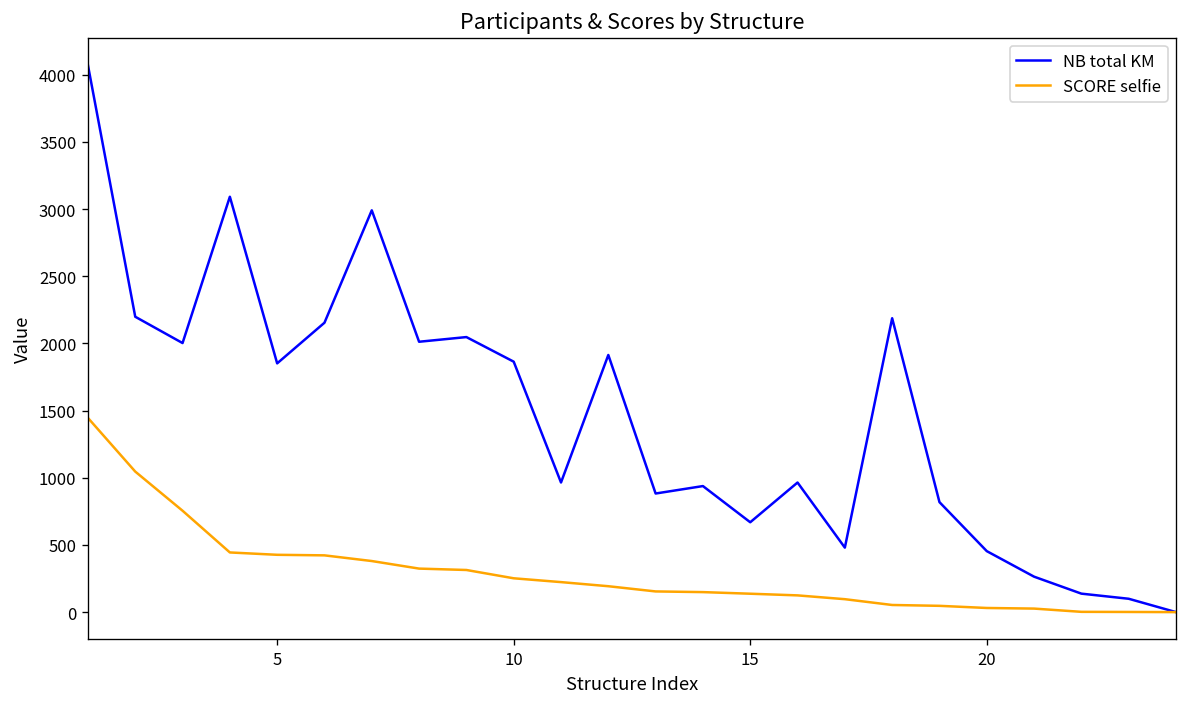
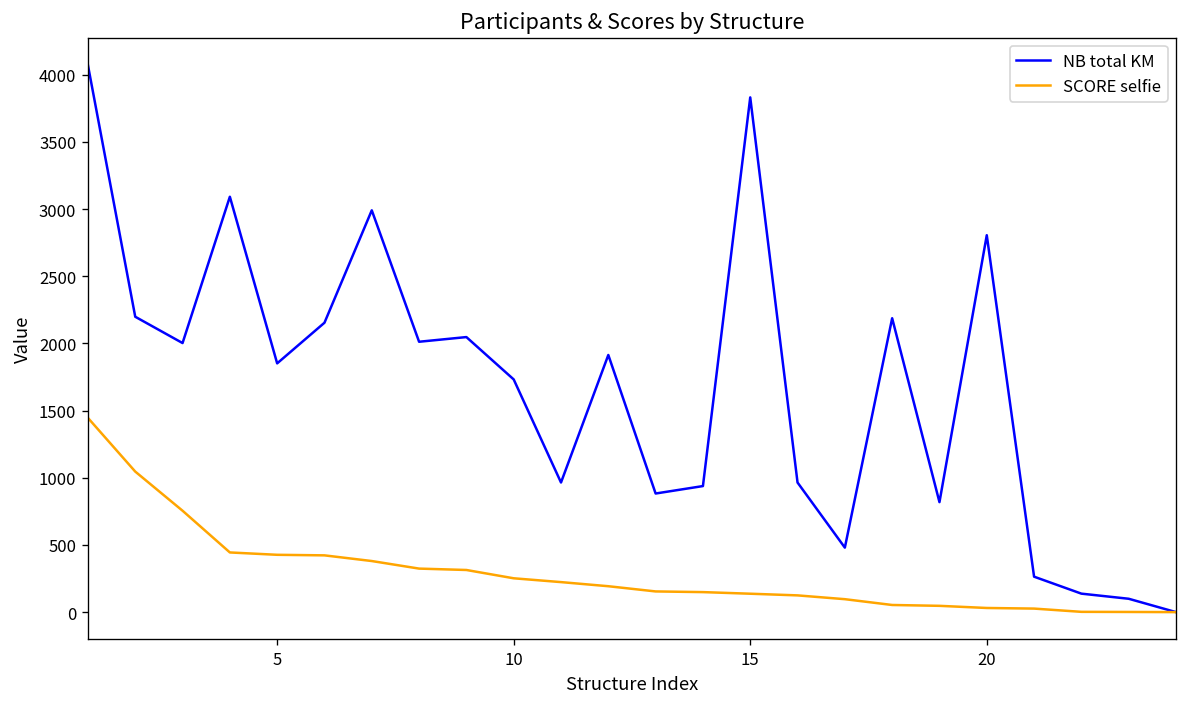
  {
    "NB total KM": {
      "5": 1850,
-     "10": 1860,
-     "15": 670,
-     "20": 450
+     "10": 1730,
+     "15": 3830,
+     "20": 2810
    },
    "SCORE selfie": {
      "5": 430,
      "10": 250,
      "15": 140,
      "20": 30
    }
  }
